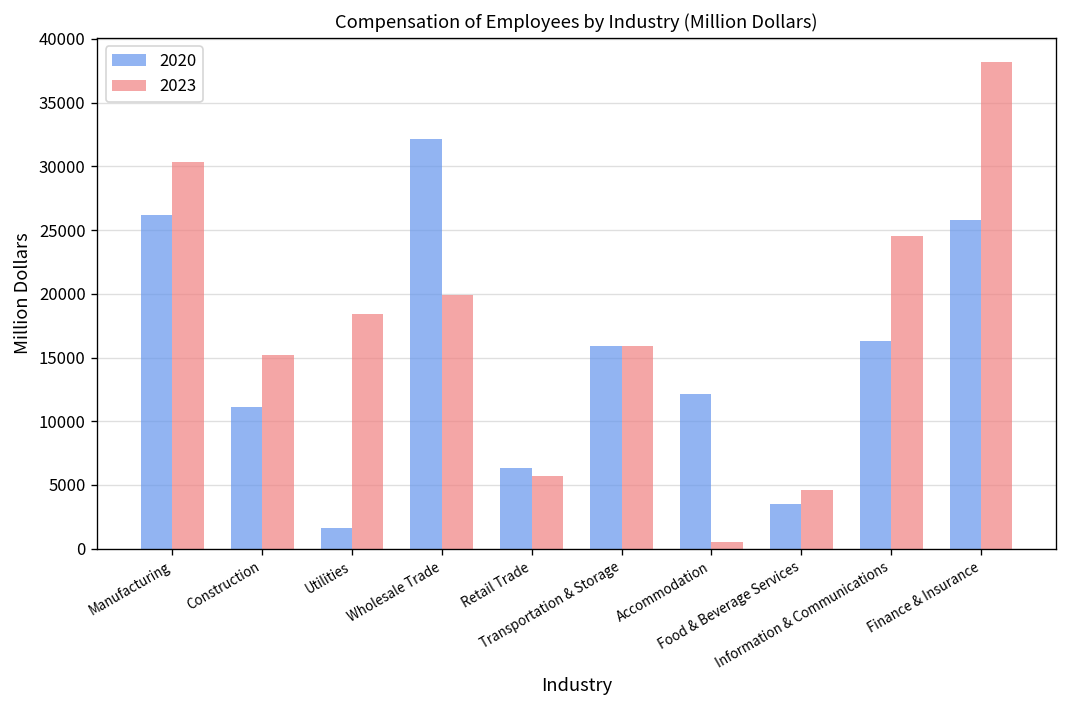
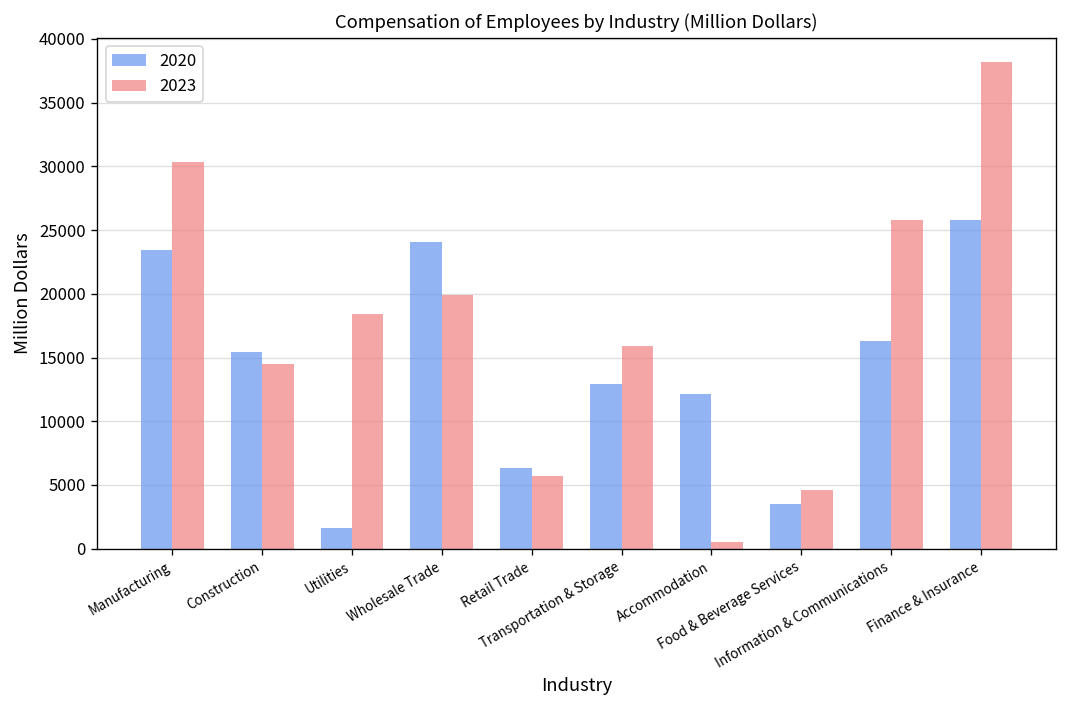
  {
    "2020": {
-     "Manufacturing": 26100,
-     "Construction": 11100,
+     "Manufacturing": 23400,
+     "Construction": 15400,
      "Utilities": 1600,
-     "Wholesale Trade": 32200,
+     "Wholesale Trade": 24100,
      "Retail Trade": 6300,
-     "Transportation & Storage": 15900,
+     "Transportation & Storage": 12900,
      "Accommodation": 12100,
      "Food & Beverage Services": 3500,
      "Information & Communications": 16300,
      "Finance & Insurance": 25800
    },
    "2023": {
      "Manufacturing": 30300,
-     "Construction": 15200,
+     "Construction": 14500,
      "Utilities": 18400,
      "Wholesale Trade": 19900,
      "Retail Trade": 5700,
      "Transportation & Storage": 15900,
      "Accommodation": 600,
      "Food & Beverage Services": 4600,
-     "Information & Communications": 24500,
+     "Information & Communications": 25800,
      "Finance & Insurance": 38200
    }
  }
